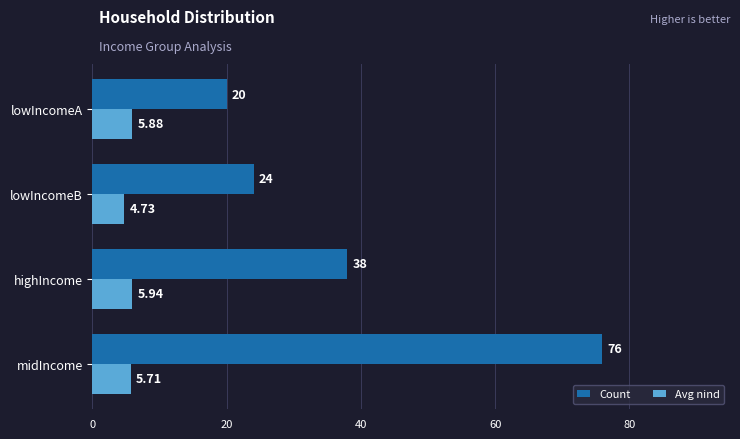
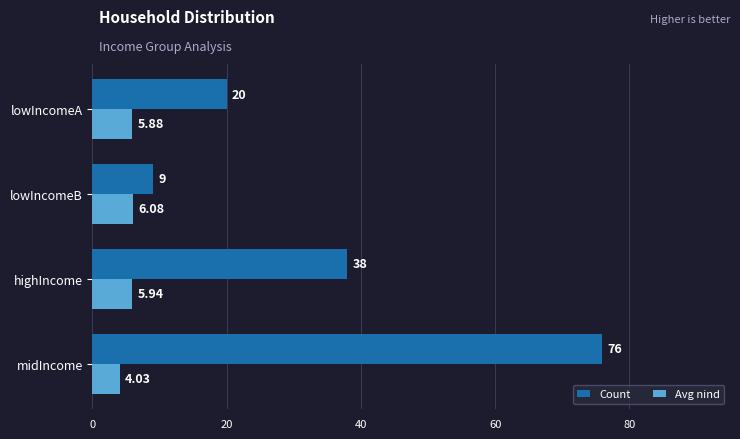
  {
    "Count": {
      "lowIncomeA": 20,
-     "lowIncomeB": 24,
+     "lowIncomeB": 9,
      "highIncome": 38,
      "midIncome": 76
    },
    "Avg nind": {
      "lowIncomeA": 5.88,
-     "lowIncomeB": 4.73,
+     "lowIncomeB": 6.08,
      "highIncome": 5.94,
-     "midIncome": 5.71
+     "midIncome": 4.03
    }
  }
